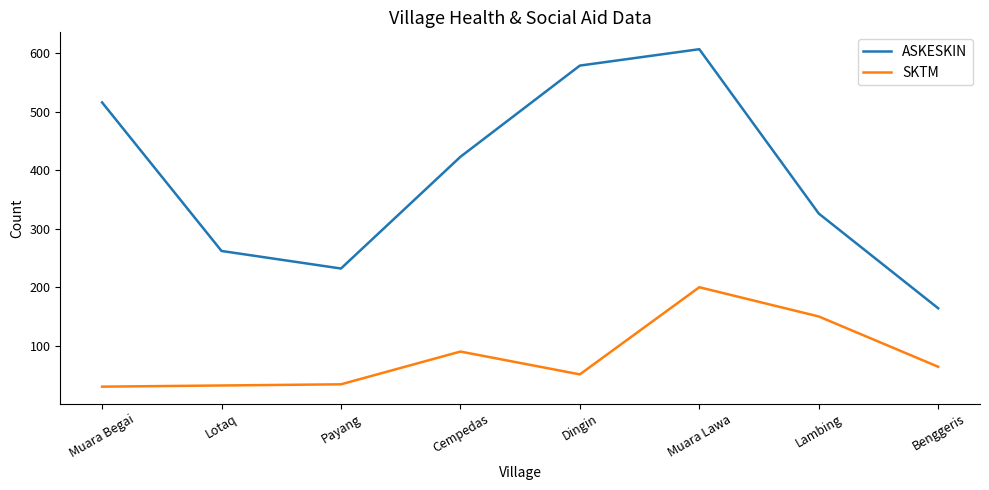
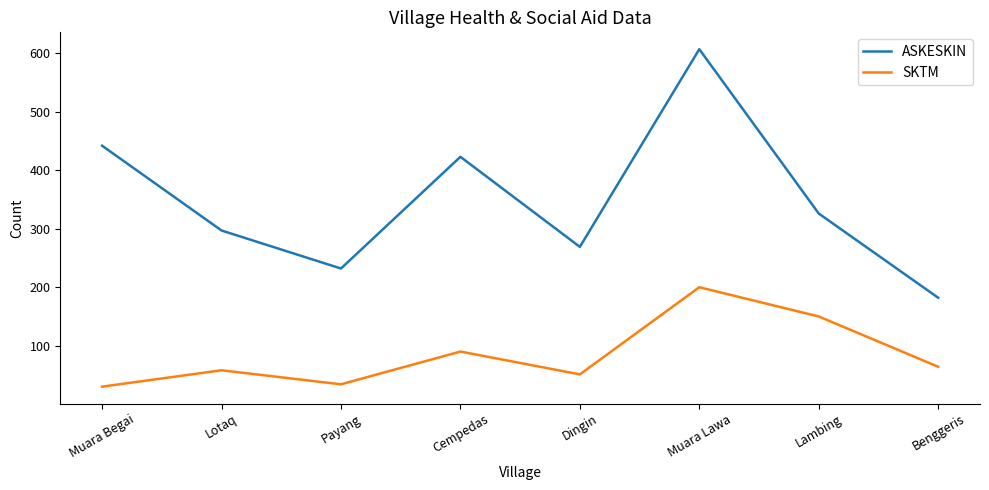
  {
    "ASKESKIN": {
-     "Muara Begai": 520,
-     "Lotaq": 260,
+     "Muara Begai": 440,
+     "Lotaq": 300,
      "Payang": 230,
      "Cempedas": 420,
-     "Dingin": 580,
+     "Dingin": 270,
      "Muara Lawa": 610,
      "Lambing": 330,
-     "Benggeris": 160
+     "Benggeris": 180
    },
    "SKTM": {
      "Muara Begai": 30,
-     "Lotaq": 30,
+     "Lotaq": 60,
      "Payang": 30,
      "Cempedas": 90,
      "Dingin": 50,
      "Muara Lawa": 200,
      "Lambing": 150,
      "Benggeris": 60
    }
  }
